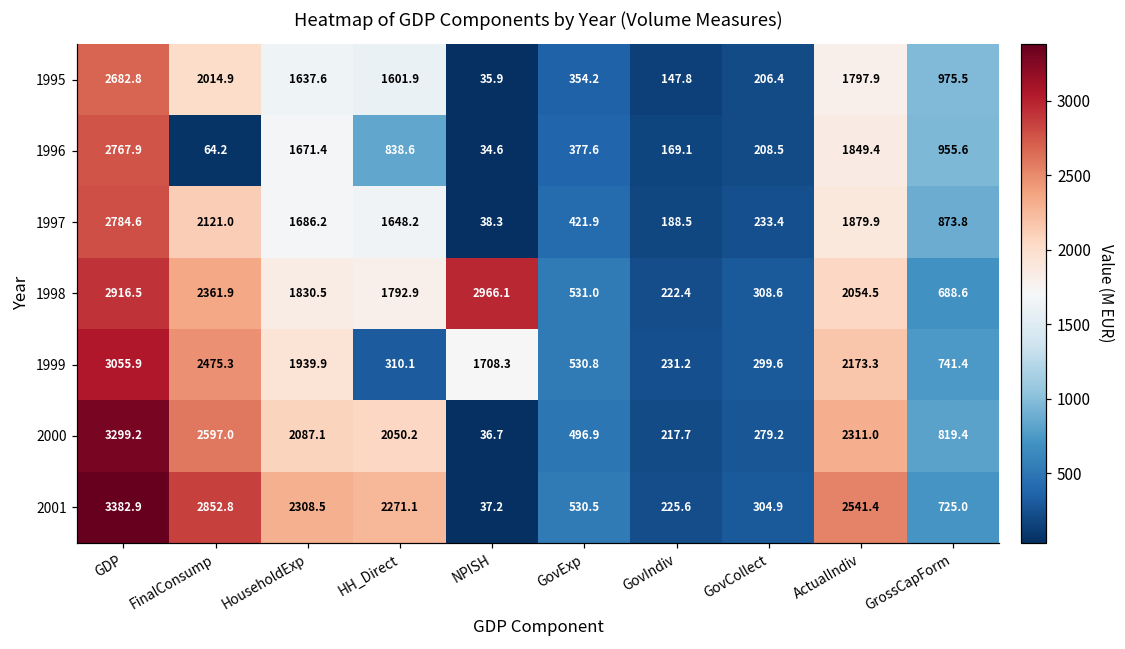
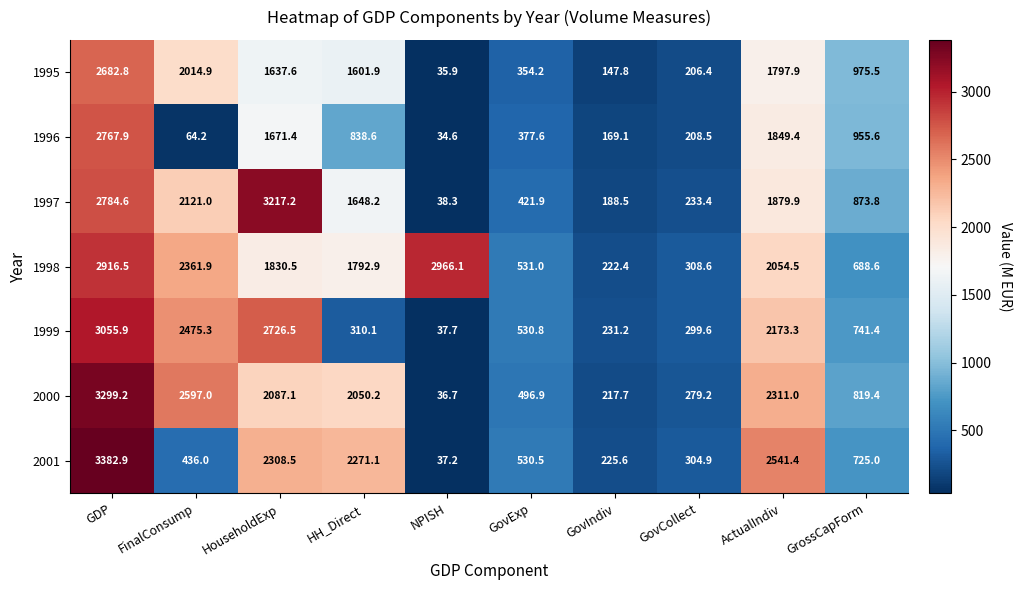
  {
    "1995": {
      "GDP": 2682.8,
      "FinalConsump": 2014.9,
      "HouseholdExp": 1637.6,
      "HH_Direct": 1601.9,
      "NPISH": 35.9,
      "GovExp": 354.2,
      "GovIndiv": 147.8,
      "GovCollect": 206.4,
      "ActualIndiv": 1797.9,
      "GrossCapForm": 975.5
    },
    "1996": {
      "GDP": 2767.9,
      "FinalConsump": 64.2,
      "HouseholdExp": 1671.4,
      "HH_Direct": 838.6,
      "NPISH": 34.6,
      "GovExp": 377.6,
      "GovIndiv": 169.1,
      "GovCollect": 208.5,
      "ActualIndiv": 1849.4,
      "GrossCapForm": 955.6
    },
    "1997": {
      "GDP": 2784.6,
      "FinalConsump": 2121.0,
-     "HouseholdExp": 1686.2,
+     "HouseholdExp": 3217.2,
      "HH_Direct": 1648.2,
      "NPISH": 38.3,
      "GovExp": 421.9,
      "GovIndiv": 188.5,
      "GovCollect": 233.4,
      "ActualIndiv": 1879.9,
      "GrossCapForm": 873.8
    },
    "1998": {
      "GDP": 2916.5,
      "FinalConsump": 2361.9,
      "HouseholdExp": 1830.5,
      "HH_Direct": 1792.9,
      "NPISH": 2966.1,
      "GovExp": 531.0,
      "GovIndiv": 222.4,
      "GovCollect": 308.6,
      "ActualIndiv": 2054.5,
      "GrossCapForm": 688.6
    },
    "1999": {
      "GDP": 3055.9,
      "FinalConsump": 2475.3,
-     "HouseholdExp": 1939.9,
+     "HouseholdExp": 2726.5,
      "HH_Direct": 310.1,
-     "NPISH": 1708.3,
+     "NPISH": 37.7,
      "GovExp": 530.8,
      "GovIndiv": 231.2,
      "GovCollect": 299.6,
      "ActualIndiv": 2173.3,
      "GrossCapForm": 741.4
    },
    "2000": {
      "GDP": 3299.2,
      "FinalConsump": 2597.0,
      "HouseholdExp": 2087.1,
      "HH_Direct": 2050.2,
      "NPISH": 36.7,
      "GovExp": 496.9,
      "GovIndiv": 217.7,
      "GovCollect": 279.2,
      "ActualIndiv": 2311.0,
      "GrossCapForm": 819.4
    },
    "2001": {
      "GDP": 3382.9,
-     "FinalConsump": 2852.8,
+     "FinalConsump": 436.0,
      "HouseholdExp": 2308.5,
      "HH_Direct": 2271.1,
      "NPISH": 37.2,
      "GovExp": 530.5,
      "GovIndiv": 225.6,
      "GovCollect": 304.9,
      "ActualIndiv": 2541.4,
      "GrossCapForm": 725.0
    }
  }
